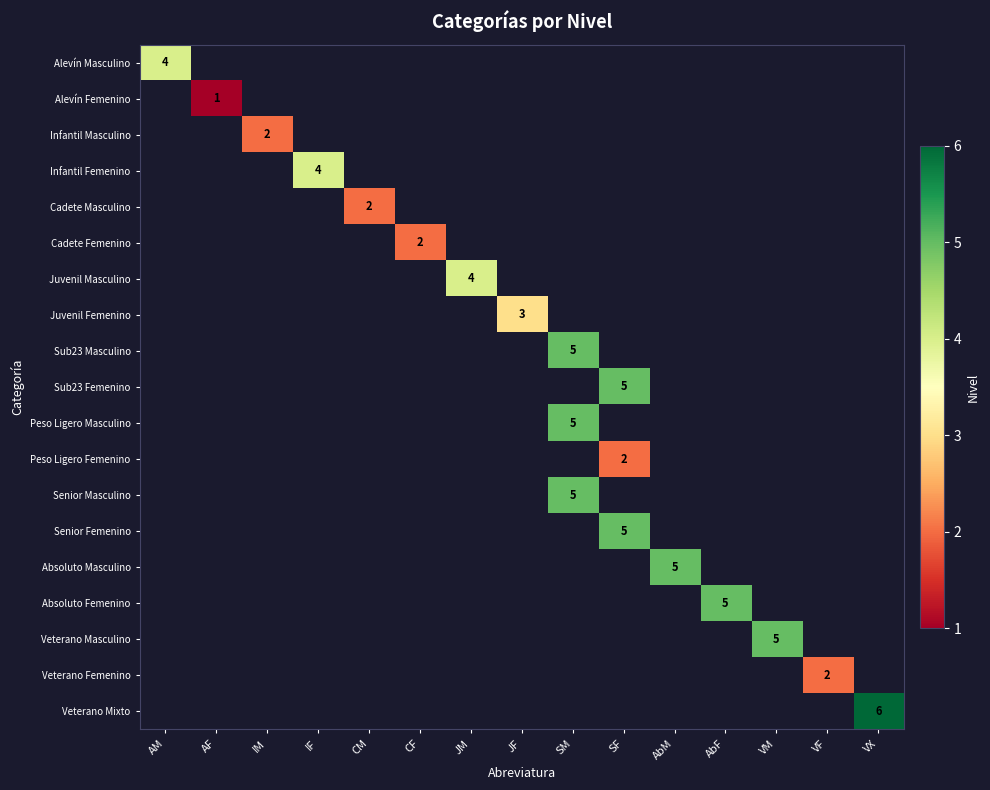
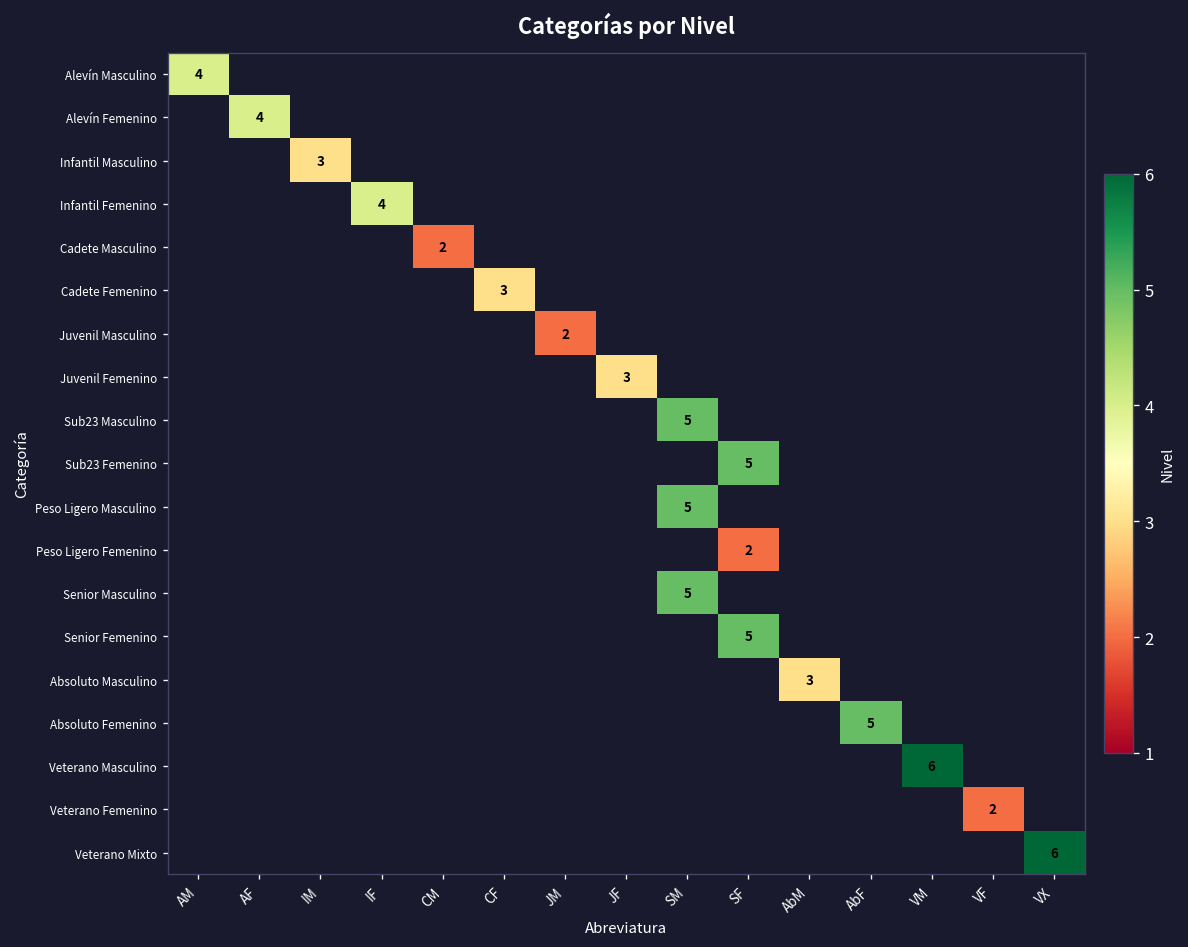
  {
    "Alevín Masculino": {
      "AM": 4
    },
    "Alevín Femenino": {
-     "AF": 1
+     "AF": 4
    },
    "Infantil Masculino": {
-     "IM": 2
+     "IM": 3
    },
    "Infantil Femenino": {
      "IF": 4
    },
    "Cadete Masculino": {
      "CM": 2
    },
    "Cadete Femenino": {
-     "CF": 2
+     "CF": 3
    },
    "Juvenil Masculino": {
-     "JM": 4
+     "JM": 2
    },
    "Juvenil Femenino": {
      "JF": 3
    },
    "Sub23 Masculino": {
      "SM": 5
    },
    "Sub23 Femenino": {
      "SF": 5
    },
    "Peso Ligero Masculino": {
      "SM": 5
    },
    "Peso Ligero Femenino": {
      "SF": 2
    },
    "Senior Masculino": {
      "SM": 5
    },
    "Senior Femenino": {
      "SF": 5
    },
    "Absoluto Masculino": {
-     "AbM": 5
+     "AbM": 3
    },
    "Absoluto Femenino": {
      "AbF": 5
    },
    "Veterano Masculino": {
-     "VM": 5
+     "VM": 6
    },
    "Veterano Femenino": {
      "VF": 2
    },
    "Veterano Mixto": {
      "VX": 6
    }
  }
